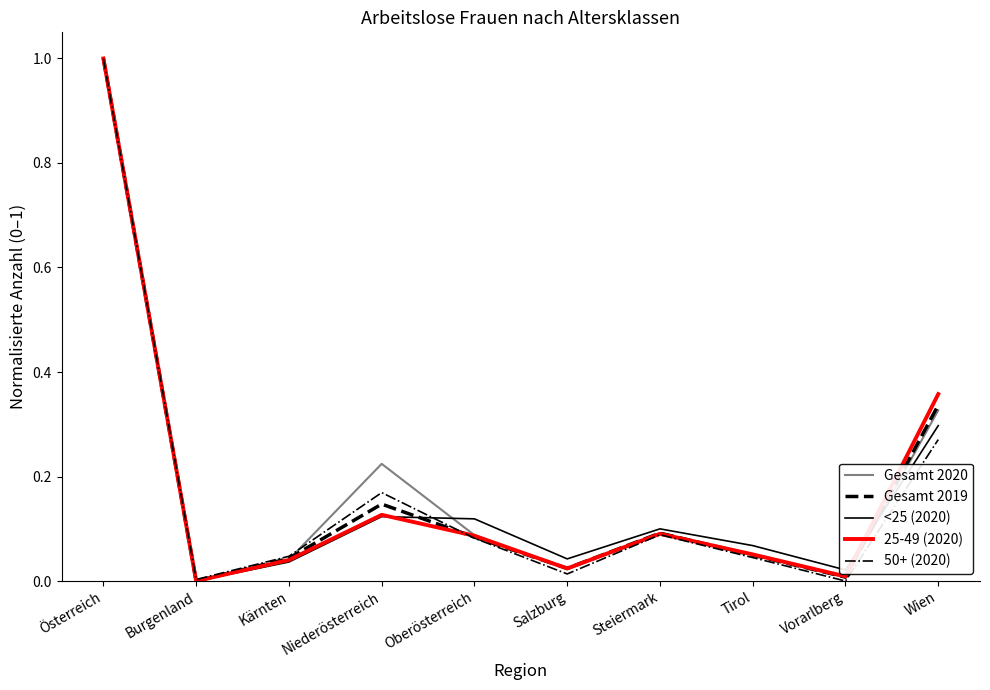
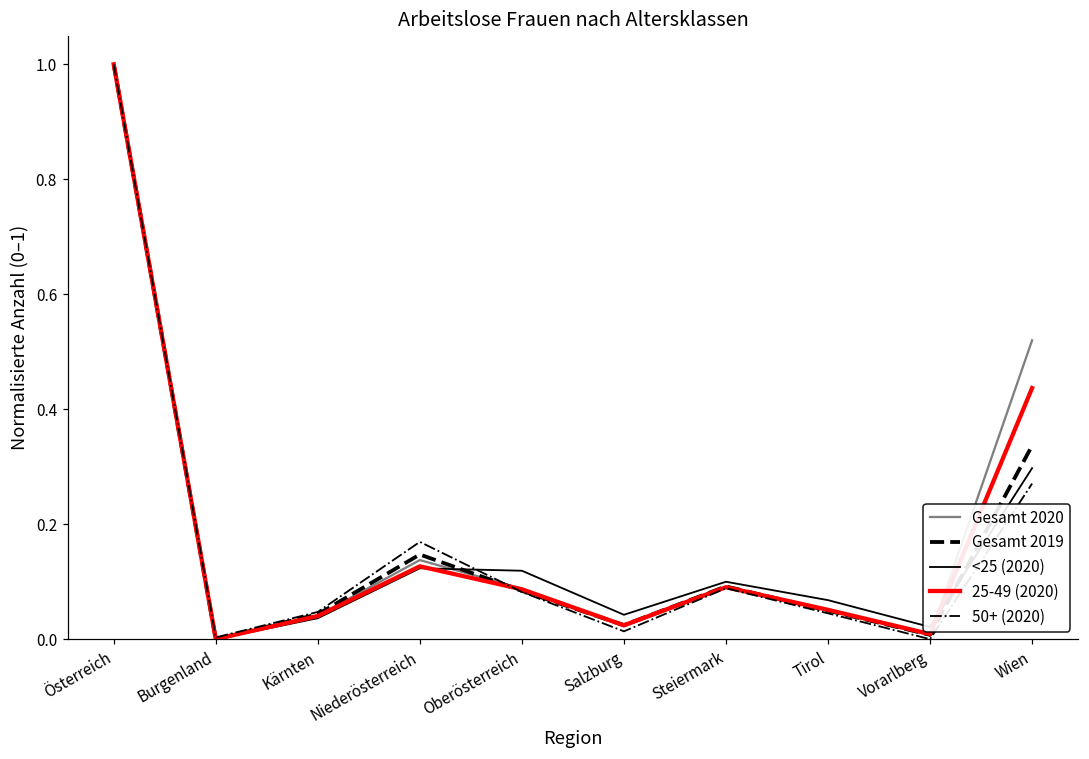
  {
    "Gesamt 2020": {
-     "Niederösterreich": 0.22,
-     "Wien": 0.33
+     "Niederösterreich": 0.14,
+     "Wien": 0.52
    },
    "25-49 (2020)": {
-     "Wien": 0.36
+     "Wien": 0.44
    }
  }
